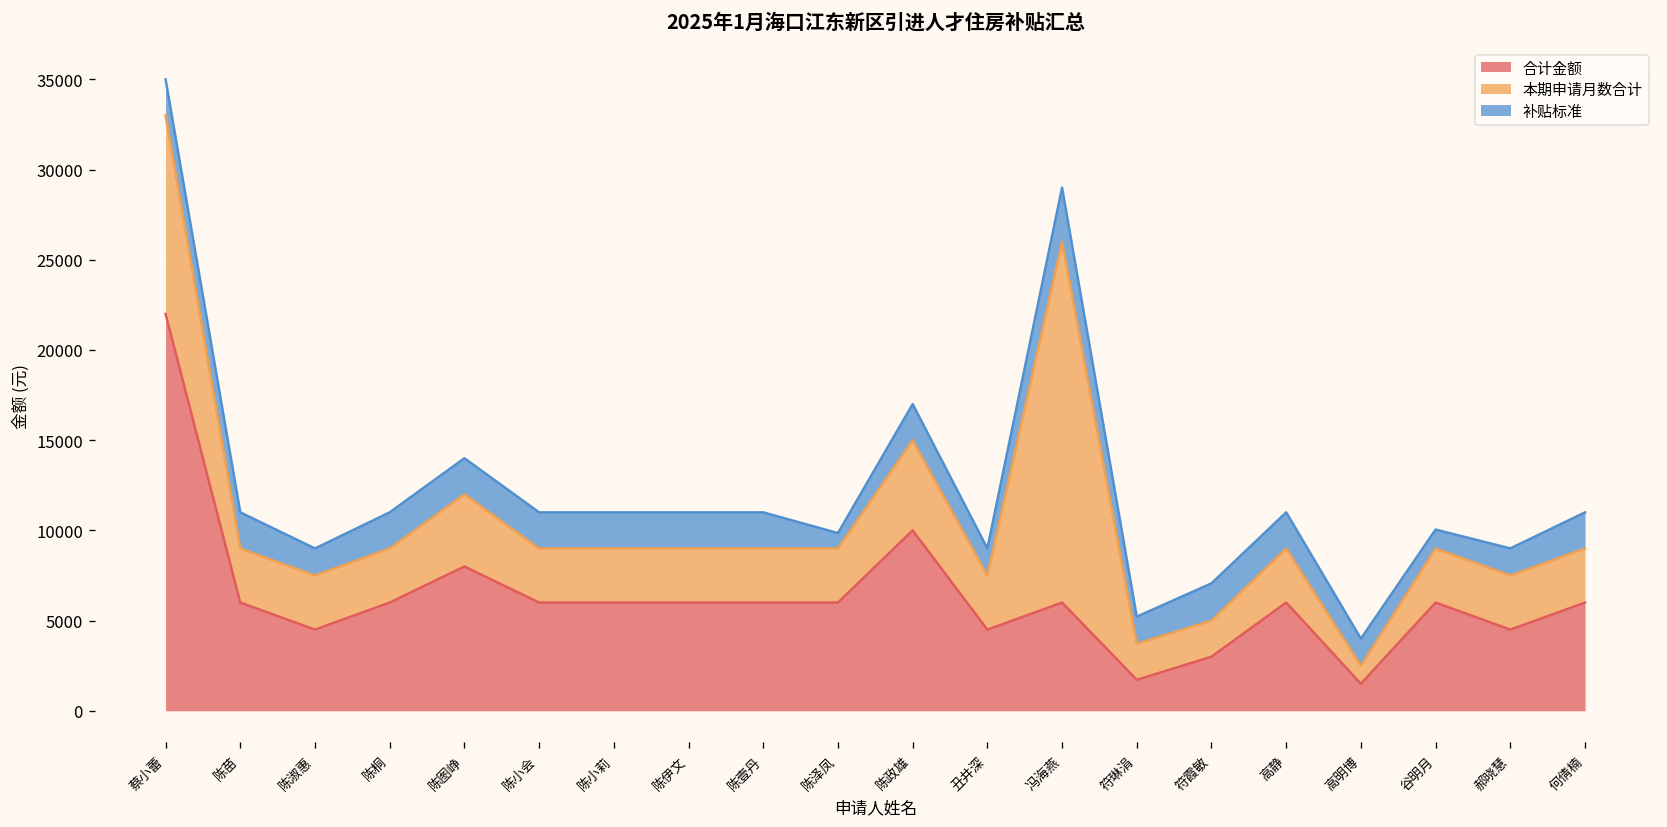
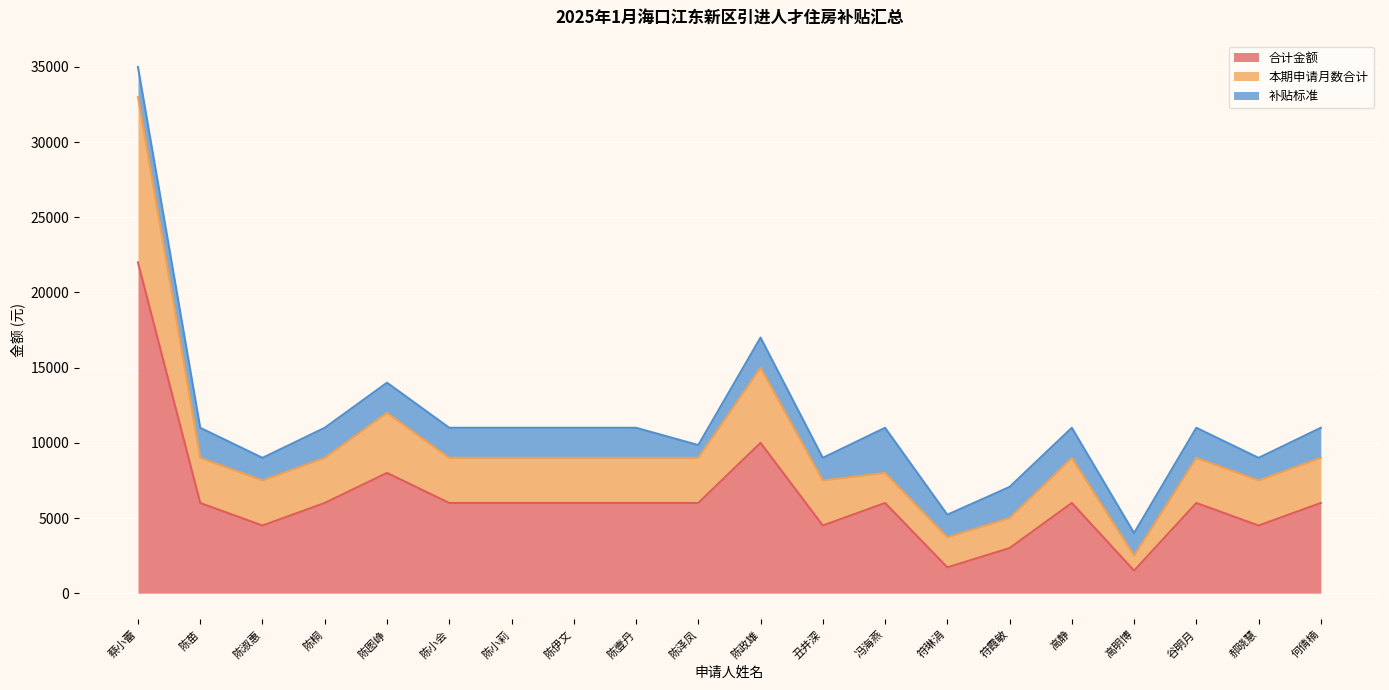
  {
    "合计金额": {
      "蔡小蕾": 22000,
      "陈苗": 6000,
      "陈淑惠": 4500,
      "陈桐": 6000,
      "陈图峥": 8000,
      "陈小会": 6000,
      "陈小莉": 6000,
      "陈伊文": 6000,
      "陈壹丹": 6000,
      "陈泽凤": 6000,
      "陈政雄": 10000,
      "丑井深": 4500,
      "冯海燕": 6000,
      "符琳涓": 1700,
      "符霞敏": 3000,
      "高静": 6000,
      "高明博": 1500,
      "谷明月": 6000,
      "郝晓慧": 4500,
      "何倩楠": 6000
    },
    "本期申请月数合计": {
      "蔡小蕾": 11000,
      "陈苗": 3000,
      "陈淑惠": 3000,
      "陈桐": 3000,
      "陈图峥": 4000,
      "陈小会": 3000,
      "陈小莉": 3000,
      "陈伊文": 3000,
      "陈壹丹": 3000,
      "陈泽凤": 3000,
      "陈政雄": 5000,
      "丑井深": 3000,
-     "冯海燕": 20000,
+     "冯海燕": 2000,
      "符琳涓": 2000,
      "符霞敏": 2000,
      "高静": 3000,
      "高明博": 1000,
      "谷明月": 3000,
      "郝晓慧": 3000,
      "何倩楠": 3000
    },
    "补贴标准": {
      "蔡小蕾": 2000,
      "陈苗": 2000,
      "陈淑惠": 1500,
      "陈桐": 2000,
      "陈图峥": 2000,
      "陈小会": 2000,
      "陈小莉": 2000,
      "陈伊文": 2000,
      "陈壹丹": 2000,
      "陈泽凤": 900,
      "陈政雄": 2000,
      "丑井深": 1500,
      "冯海燕": 3000,
      "符琳涓": 1500,
      "符霞敏": 2100,
      "高静": 2000,
      "高明博": 1500,
-     "谷明月": 1000,
+     "谷明月": 2000,
      "郝晓慧": 1500,
      "何倩楠": 2000
    }
  }
